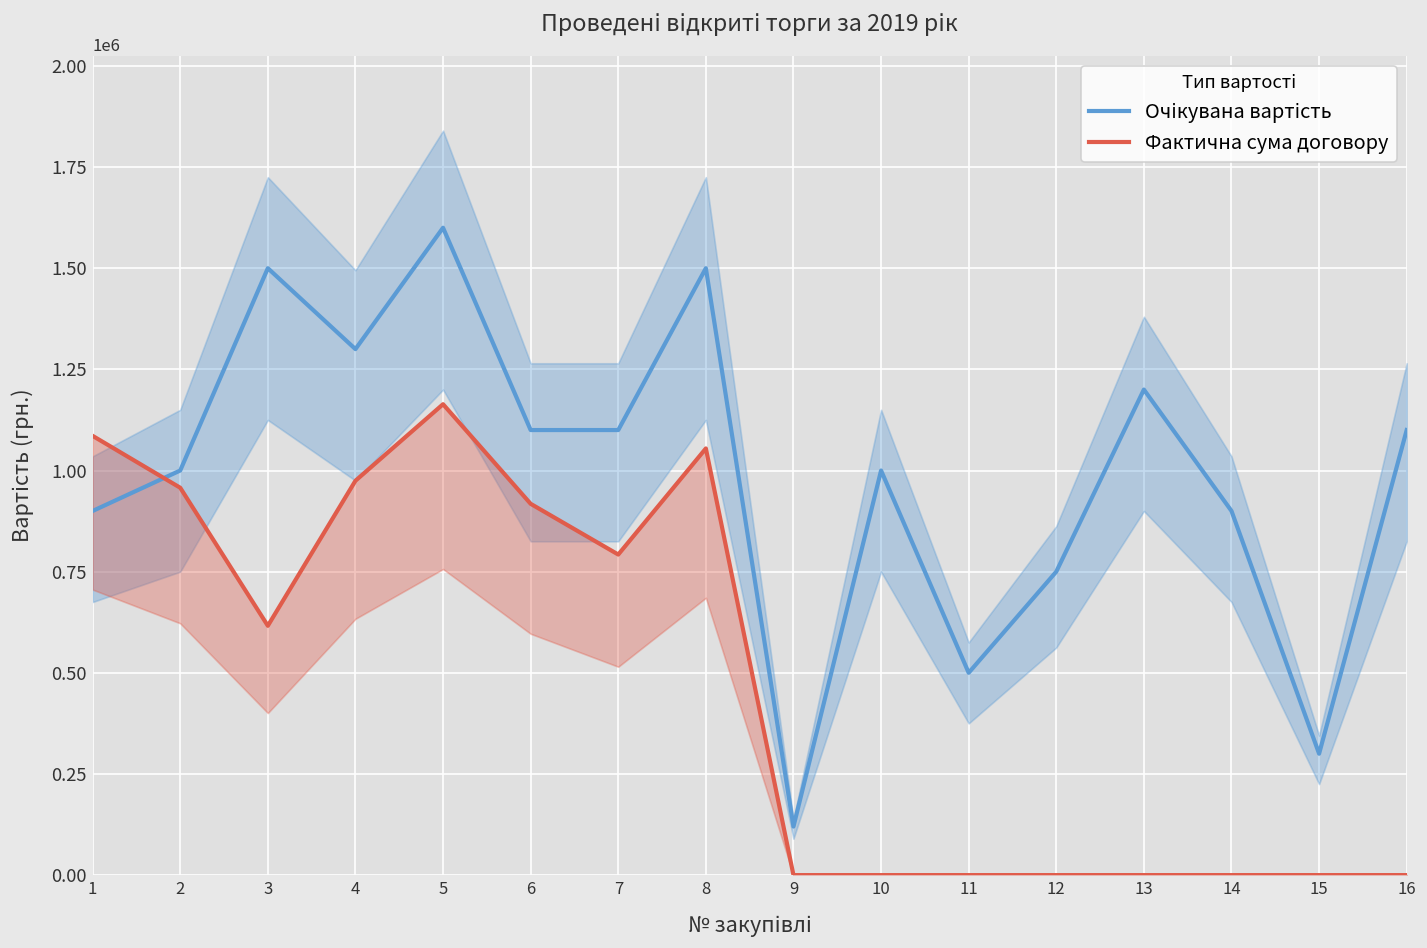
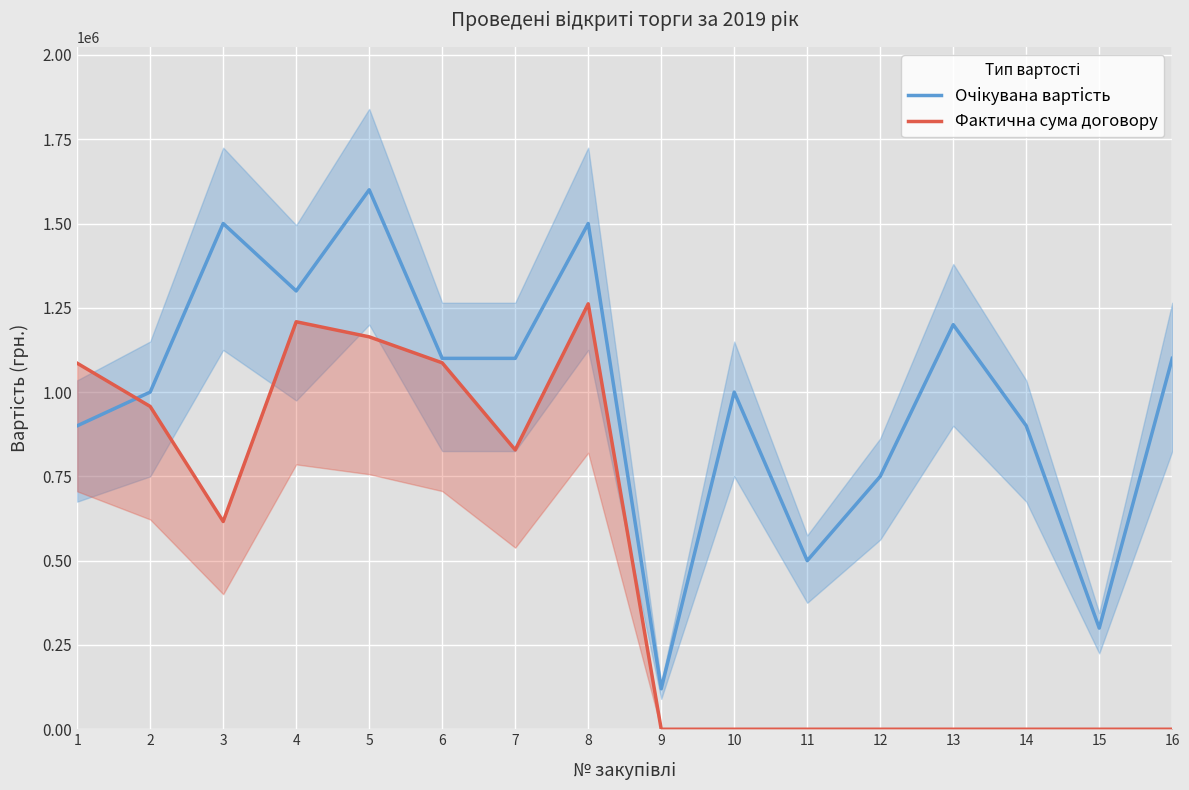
  {
    "Фактична сума договору": {
      "1": 1090000,
      "2": 960000,
      "3": 620000,
-     "4": 970000,
+     "4": 1210000,
      "5": 1160000,
-     "6": 920000,
-     "7": 790000,
-     "8": 1050000,
+     "6": 1090000,
+     "7": 830000,
+     "8": 1260000,
      "9": 0,
      "10": 0,
      "11": 0,
      "12": 0,
      "13": 0,
      "14": 0,
      "15": 0,
      "16": 0
    }
  }
